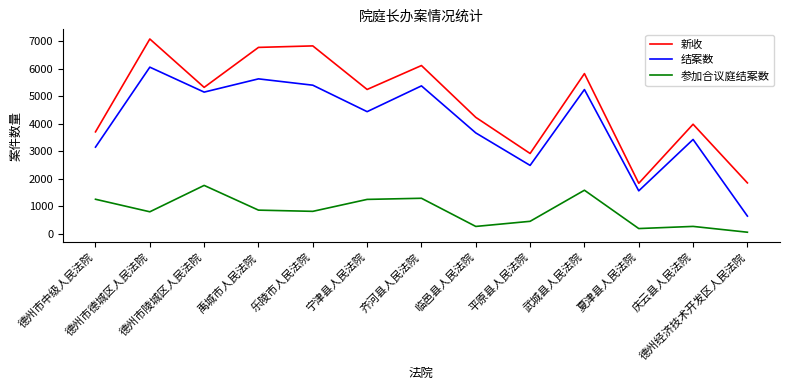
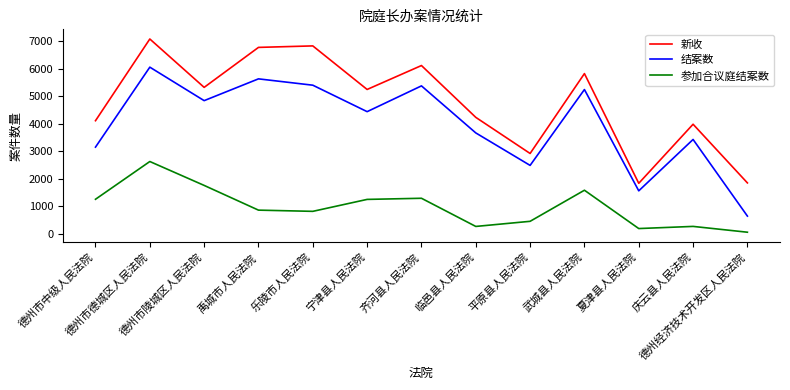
  {
    "新收": {
-     "德州市中级人民法院": 3700,
+     "德州市中级人民法院": 4100,
      "德州市德城区人民法院": 7100,
      "德州市陵城区人民法院": 5300,
      "禹城市人民法院": 6800,
      "乐陵市人民法院": 6800,
      "宁津县人民法院": 5200,
      "齐河县人民法院": 6100,
      "临邑县人民法院": 4200,
      "平原县人民法院": 2900,
      "武城县人民法院": 5800,
      "夏津县人民法院": 1800,
      "庆云县人民法院": 4000,
      "德州经济技术开发区人民法院": 1800
    },
    "结案数": {
      "德州市中级人民法院": 3100,
      "德州市德城区人民法院": 6100,
-     "德州市陵城区人民法院": 5100,
+     "德州市陵城区人民法院": 4800,
      "禹城市人民法院": 5600,
      "乐陵市人民法院": 5400,
      "宁津县人民法院": 4400,
      "齐河县人民法院": 5400,
      "临邑县人民法院": 3700,
      "平原县人民法院": 2500,
      "武城县人民法院": 5200,
      "夏津县人民法院": 1600,
      "庆云县人民法院": 3400,
      "德州经济技术开发区人民法院": 600
    },
    "参加合议庭结案数": {
      "德州市中级人民法院": 1300,
-     "德州市德城区人民法院": 800,
+     "德州市德城区人民法院": 2600,
      "德州市陵城区人民法院": 1800,
      "禹城市人民法院": 900,
      "乐陵市人民法院": 800,
      "宁津县人民法院": 1200,
      "齐河县人民法院": 1300,
      "临邑县人民法院": 300,
      "平原县人民法院": 500,
      "武城县人民法院": 1600,
      "夏津县人民法院": 200,
      "庆云县人民法院": 300,
      "德州经济技术开发区人民法院": 100
    }
  }
